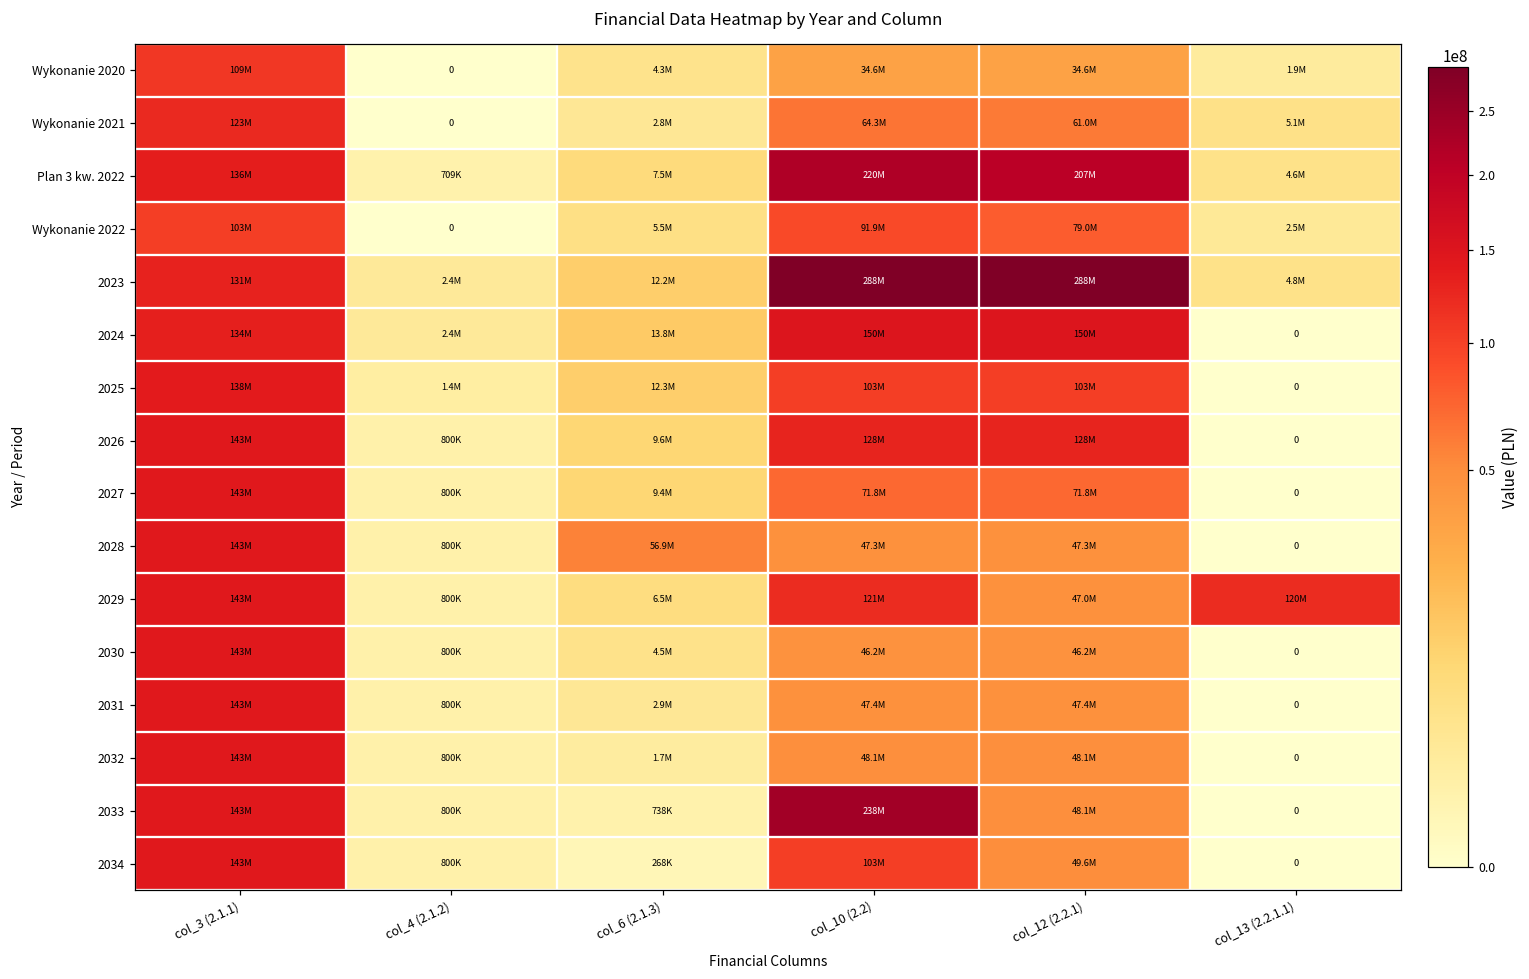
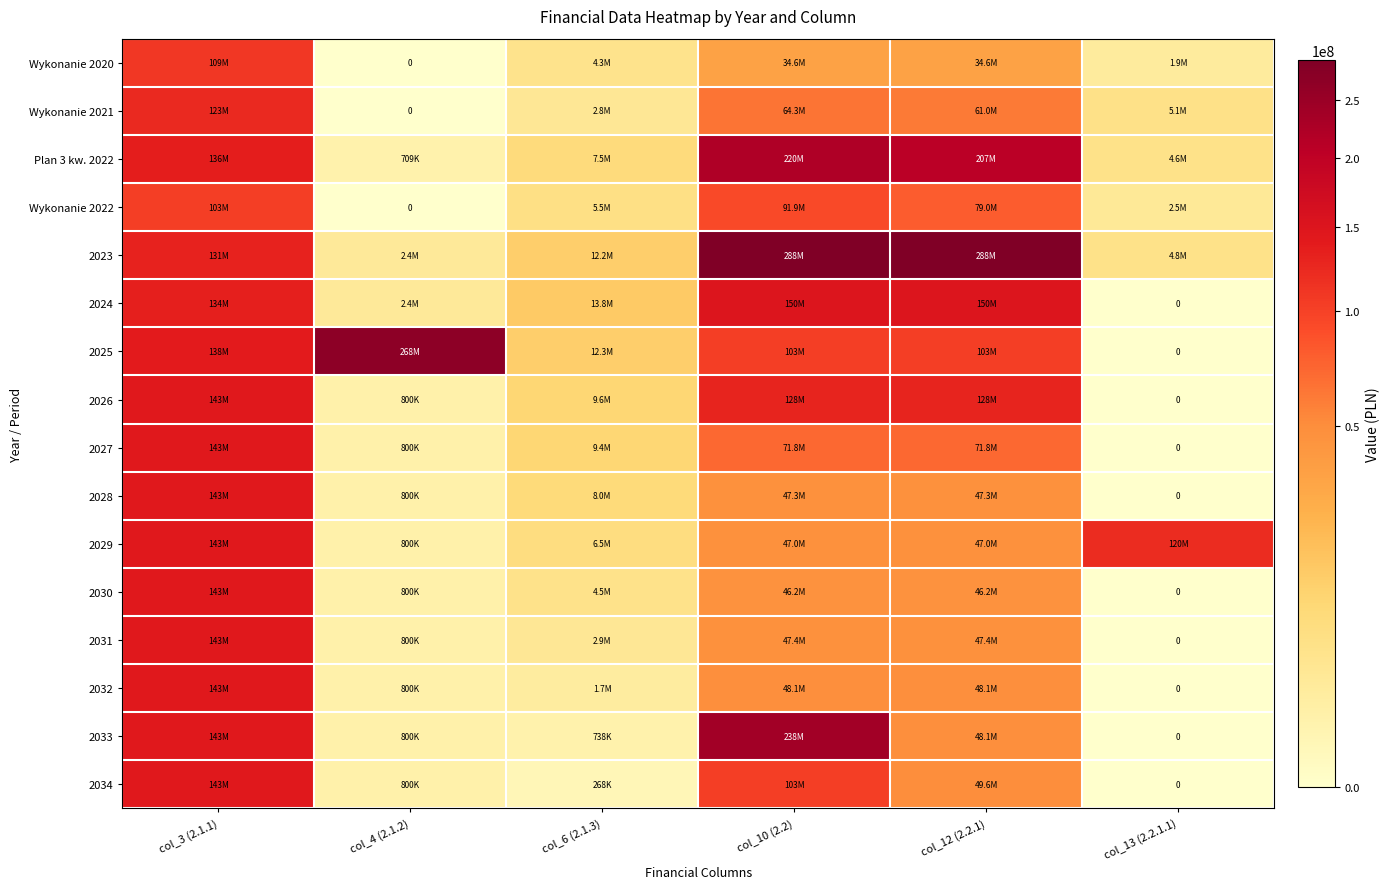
  {
    "Wykonanie 2020": {
      "col_3 (2.1.1)": "109M",
      "col_4 (2.1.2)": "0",
      "col_6 (2.1.3)": "4.3M",
      "col_10 (2.2)": "34.6M",
      "col_12 (2.2.1)": "34.6M",
      "col_13 (2.2.1.1)": "1.9M"
    },
    "Wykonanie 2021": {
      "col_3 (2.1.1)": "123M",
      "col_4 (2.1.2)": "0",
      "col_6 (2.1.3)": "2.8M",
      "col_10 (2.2)": "64.3M",
      "col_12 (2.2.1)": "61.0M",
      "col_13 (2.2.1.1)": "5.1M"
    },
    "Plan 3 kw. 2022": {
      "col_3 (2.1.1)": "136M",
      "col_4 (2.1.2)": "709K",
      "col_6 (2.1.3)": "7.5M",
      "col_10 (2.2)": "220M",
      "col_12 (2.2.1)": "207M",
      "col_13 (2.2.1.1)": "4.6M"
    },
    "Wykonanie 2022": {
      "col_3 (2.1.1)": "103M",
      "col_4 (2.1.2)": "0",
      "col_6 (2.1.3)": "5.5M",
      "col_10 (2.2)": "91.9M",
      "col_12 (2.2.1)": "79.0M",
      "col_13 (2.2.1.1)": "2.5M"
    },
    "2023": {
      "col_3 (2.1.1)": "131M",
      "col_4 (2.1.2)": "2.4M",
      "col_6 (2.1.3)": "12.2M",
      "col_10 (2.2)": "288M",
      "col_12 (2.2.1)": "288M",
      "col_13 (2.2.1.1)": "4.8M"
    },
    "2024": {
      "col_3 (2.1.1)": "134M",
      "col_4 (2.1.2)": "2.4M",
      "col_6 (2.1.3)": "13.8M",
      "col_10 (2.2)": "150M",
      "col_12 (2.2.1)": "150M",
      "col_13 (2.2.1.1)": "0"
    },
    "2025": {
      "col_3 (2.1.1)": "138M",
-     "col_4 (2.1.2)": "1.4M",
+     "col_4 (2.1.2)": "268M",
      "col_6 (2.1.3)": "12.3M",
      "col_10 (2.2)": "103M",
      "col_12 (2.2.1)": "103M",
      "col_13 (2.2.1.1)": "0"
    },
    "2026": {
      "col_3 (2.1.1)": "143M",
      "col_4 (2.1.2)": "800K",
      "col_6 (2.1.3)": "9.6M",
      "col_10 (2.2)": "128M",
      "col_12 (2.2.1)": "128M",
      "col_13 (2.2.1.1)": "0"
    },
    "2027": {
      "col_3 (2.1.1)": "143M",
      "col_4 (2.1.2)": "800K",
      "col_6 (2.1.3)": "9.4M",
      "col_10 (2.2)": "71.8M",
      "col_12 (2.2.1)": "71.8M",
      "col_13 (2.2.1.1)": "0"
    },
    "2028": {
      "col_3 (2.1.1)": "143M",
      "col_4 (2.1.2)": "800K",
-     "col_6 (2.1.3)": "56.9M",
+     "col_6 (2.1.3)": "8.0M",
      "col_10 (2.2)": "47.3M",
      "col_12 (2.2.1)": "47.3M",
      "col_13 (2.2.1.1)": "0"
    },
    "2029": {
      "col_3 (2.1.1)": "143M",
      "col_4 (2.1.2)": "800K",
      "col_6 (2.1.3)": "6.5M",
-     "col_10 (2.2)": "121M",
+     "col_10 (2.2)": "47.0M",
      "col_12 (2.2.1)": "47.0M",
      "col_13 (2.2.1.1)": "120M"
    },
    "2030": {
      "col_3 (2.1.1)": "143M",
      "col_4 (2.1.2)": "800K",
      "col_6 (2.1.3)": "4.5M",
      "col_10 (2.2)": "46.2M",
      "col_12 (2.2.1)": "46.2M",
      "col_13 (2.2.1.1)": "0"
    },
    "2031": {
      "col_3 (2.1.1)": "143M",
      "col_4 (2.1.2)": "800K",
      "col_6 (2.1.3)": "2.9M",
      "col_10 (2.2)": "47.4M",
      "col_12 (2.2.1)": "47.4M",
      "col_13 (2.2.1.1)": "0"
    },
    "2032": {
      "col_3 (2.1.1)": "143M",
      "col_4 (2.1.2)": "800K",
      "col_6 (2.1.3)": "1.7M",
      "col_10 (2.2)": "48.1M",
      "col_12 (2.2.1)": "48.1M",
      "col_13 (2.2.1.1)": "0"
    },
    "2033": {
      "col_3 (2.1.1)": "143M",
      "col_4 (2.1.2)": "800K",
      "col_6 (2.1.3)": "738K",
      "col_10 (2.2)": "238M",
      "col_12 (2.2.1)": "48.1M",
      "col_13 (2.2.1.1)": "0"
    },
    "2034": {
      "col_3 (2.1.1)": "143M",
      "col_4 (2.1.2)": "800K",
      "col_6 (2.1.3)": "268K",
      "col_10 (2.2)": "103M",
      "col_12 (2.2.1)": "49.6M",
      "col_13 (2.2.1.1)": "0"
    }
  }
